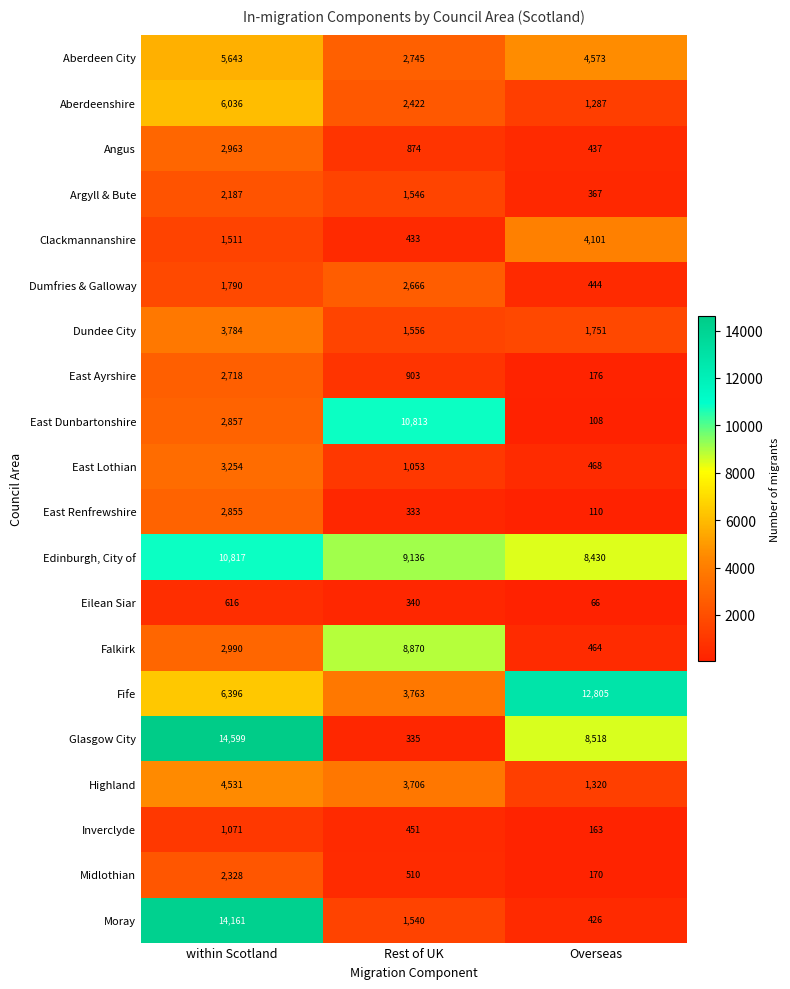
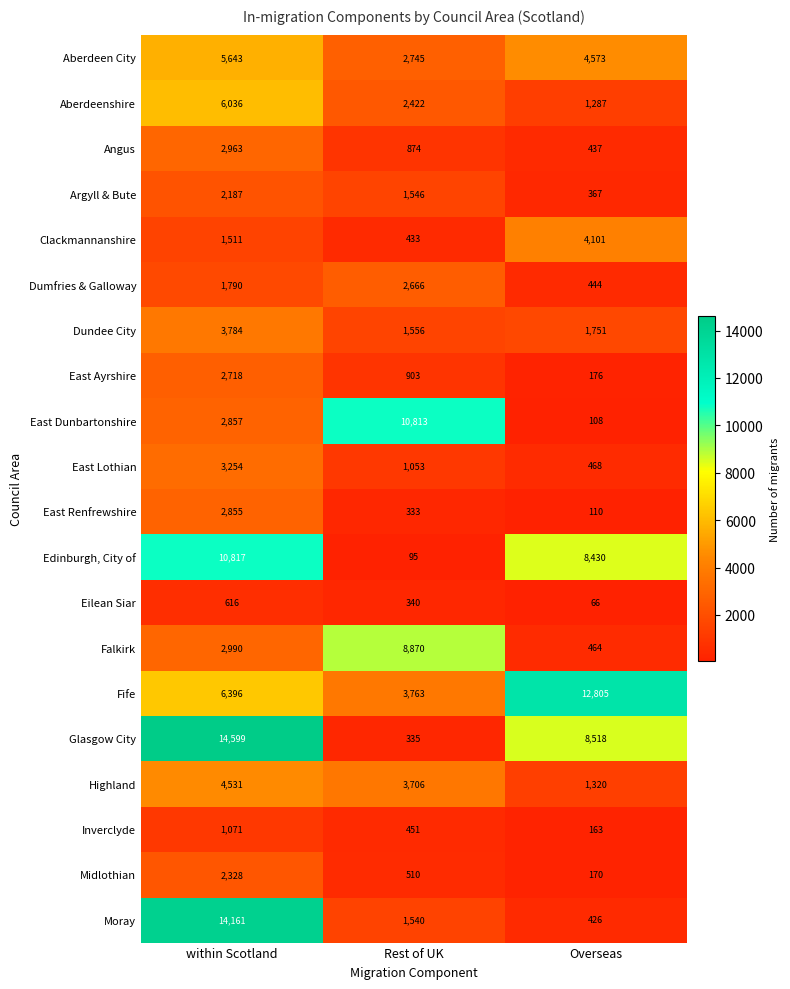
  {
    "Aberdeen City": {
      "within Scotland": "5,643",
      "Rest of UK": "2,745",
      "Overseas": "4,573"
    },
    "Aberdeenshire": {
      "within Scotland": "6,036",
      "Rest of UK": "2,422",
      "Overseas": "1,287"
    },
    "Angus": {
      "within Scotland": "2,963",
      "Rest of UK": "874",
      "Overseas": "437"
    },
    "Argyll & Bute": {
      "within Scotland": "2,187",
      "Rest of UK": "1,546",
      "Overseas": "367"
    },
    "Clackmannanshire": {
      "within Scotland": "1,511",
      "Rest of UK": "433",
      "Overseas": "4,101"
    },
    "Dumfries & Galloway": {
      "within Scotland": "1,790",
      "Rest of UK": "2,666",
      "Overseas": "444"
    },
    "Dundee City": {
      "within Scotland": "3,784",
      "Rest of UK": "1,556",
      "Overseas": "1,751"
    },
    "East Ayrshire": {
      "within Scotland": "2,718",
      "Rest of UK": "903",
      "Overseas": "176"
    },
    "East Dunbartonshire": {
      "within Scotland": "2,857",
      "Rest of UK": "10,813",
      "Overseas": "108"
    },
    "East Lothian": {
      "within Scotland": "3,254",
      "Rest of UK": "1,053",
      "Overseas": "468"
    },
    "East Renfrewshire": {
      "within Scotland": "2,855",
      "Rest of UK": "333",
      "Overseas": "110"
    },
    "Edinburgh, City of": {
      "within Scotland": "10,817",
-     "Rest of UK": "9,136",
+     "Rest of UK": "95",
      "Overseas": "8,430"
    },
    "Eilean Siar": {
      "within Scotland": "616",
      "Rest of UK": "340",
      "Overseas": "66"
    },
    "Falkirk": {
      "within Scotland": "2,990",
      "Rest of UK": "8,870",
      "Overseas": "464"
    },
    "Fife": {
      "within Scotland": "6,396",
      "Rest of UK": "3,763",
      "Overseas": "12,805"
    },
    "Glasgow City": {
      "within Scotland": "14,599",
      "Rest of UK": "335",
      "Overseas": "8,518"
    },
    "Highland": {
      "within Scotland": "4,531",
      "Rest of UK": "3,706",
      "Overseas": "1,320"
    },
    "Inverclyde": {
      "within Scotland": "1,071",
      "Rest of UK": "451",
      "Overseas": "163"
    },
    "Midlothian": {
      "within Scotland": "2,328",
      "Rest of UK": "510",
      "Overseas": "170"
    },
    "Moray": {
      "within Scotland": "14,161",
      "Rest of UK": "1,540",
      "Overseas": "426"
    }
  }
